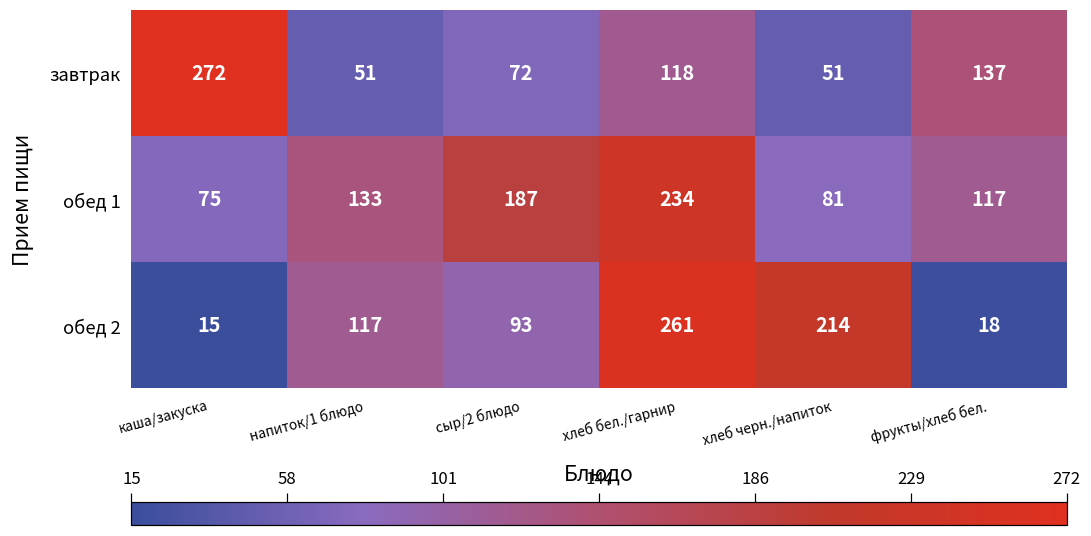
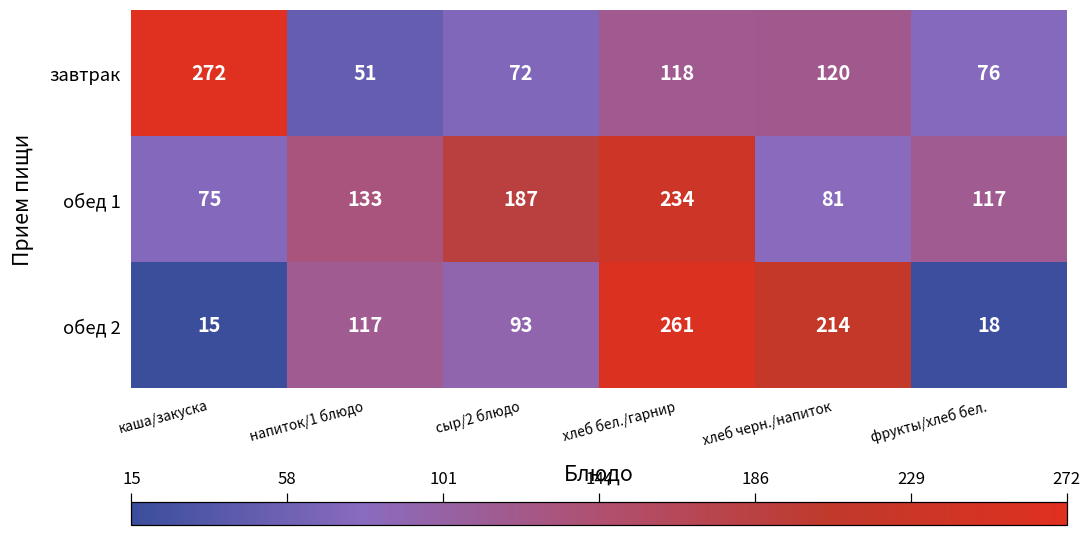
  {
    "завтрак": {
      "каша/закуска": 272,
      "напиток/1 блюдо": 51,
      "сыр/2 блюдо": 72,
      "хлеб бел./гарнир": 118,
-     "хлеб черн./напиток": 51,
-     "фрукты/хлеб бел.": 137
+     "хлеб черн./напиток": 120,
+     "фрукты/хлеб бел.": 76
    },
    "обед 1": {
      "каша/закуска": 75,
      "напиток/1 блюдо": 133,
      "сыр/2 блюдо": 187,
      "хлеб бел./гарнир": 234,
      "хлеб черн./напиток": 81,
      "фрукты/хлеб бел.": 117
    },
    "обед 2": {
      "каша/закуска": 15,
      "напиток/1 блюдо": 117,
      "сыр/2 блюдо": 93,
      "хлеб бел./гарнир": 261,
      "хлеб черн./напиток": 214,
      "фрукты/хлеб бел.": 18
    }
  }
